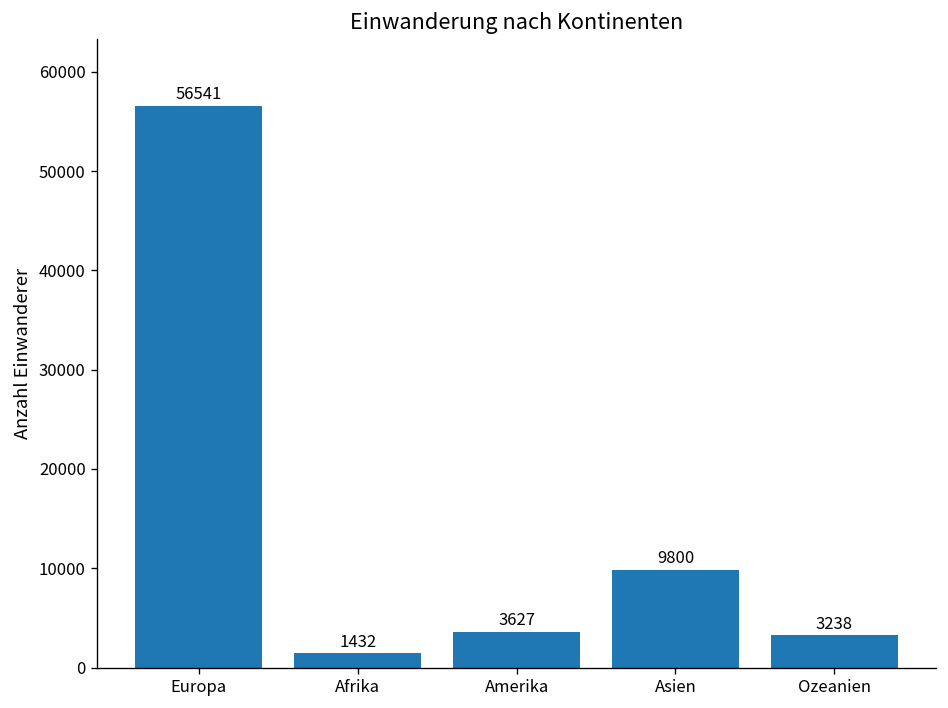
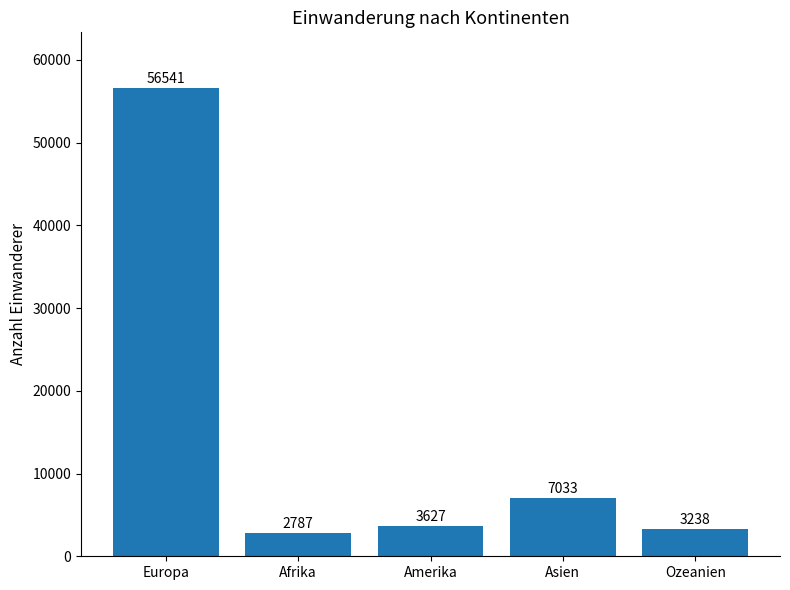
  {
    "Europa": 56541,
-   "Afrika": 1432,
+   "Afrika": 2787,
    "Amerika": 3627,
-   "Asien": 9800,
+   "Asien": 7033,
    "Ozeanien": 3238
  }
